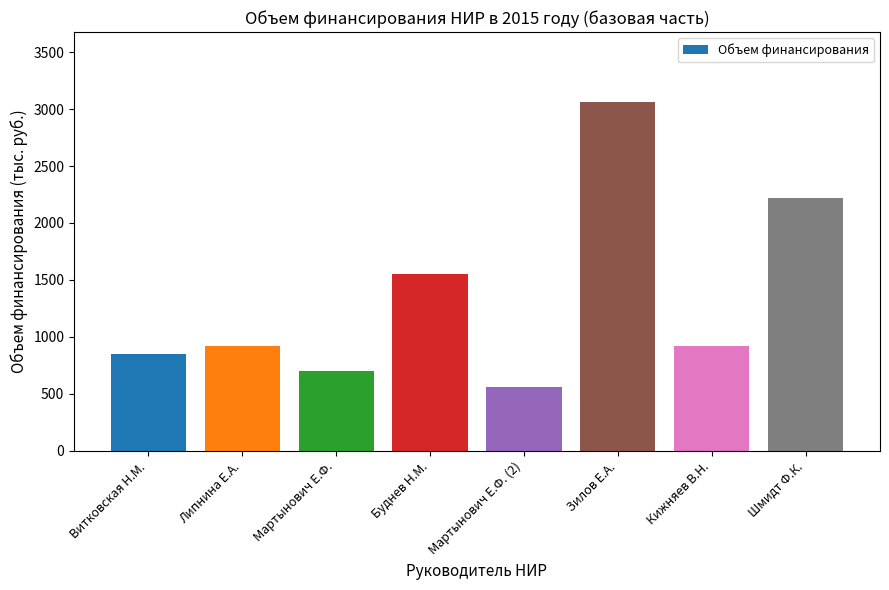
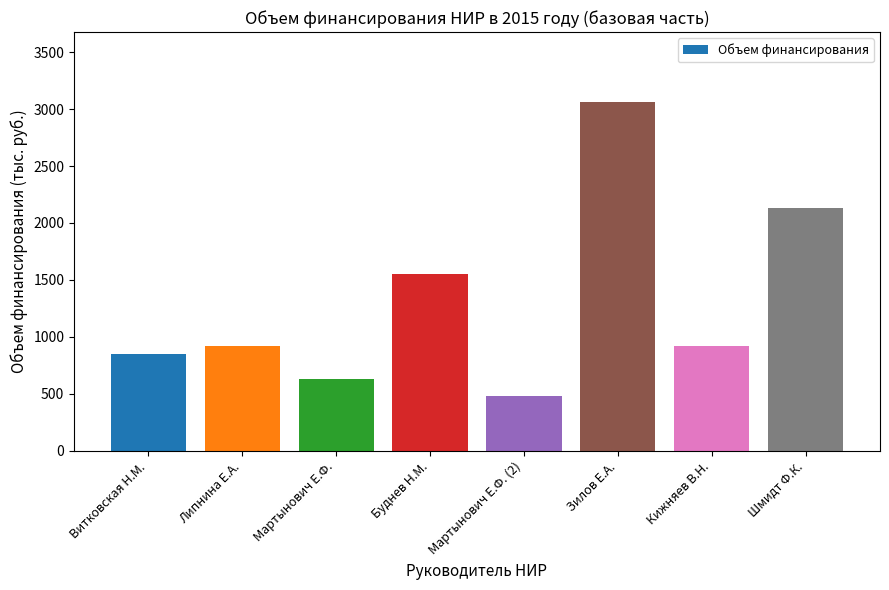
  {
    "Витковская Н.М.": 850,
    "Липнина Е.А.": 920,
-   "Мартынович Е.Ф.": 700,
+   "Мартынович Е.Ф.": 630,
    "Буднев Н.М.": 1550,
-   "Мартынович Е.Ф. (2)": 560,
+   "Мартынович Е.Ф. (2)": 480,
    "Зилов Е.А.": 3060,
    "Кижняев В.Н.": 920,
-   "Шмидт Ф.К.": 2220
+   "Шмидт Ф.К.": 2130
  }
